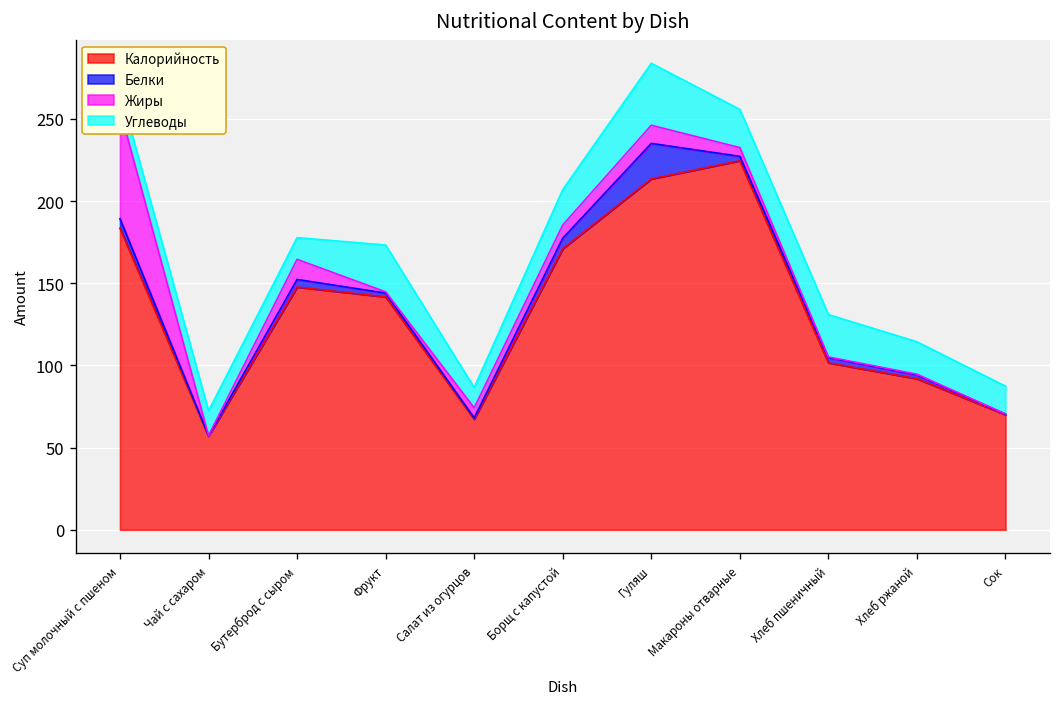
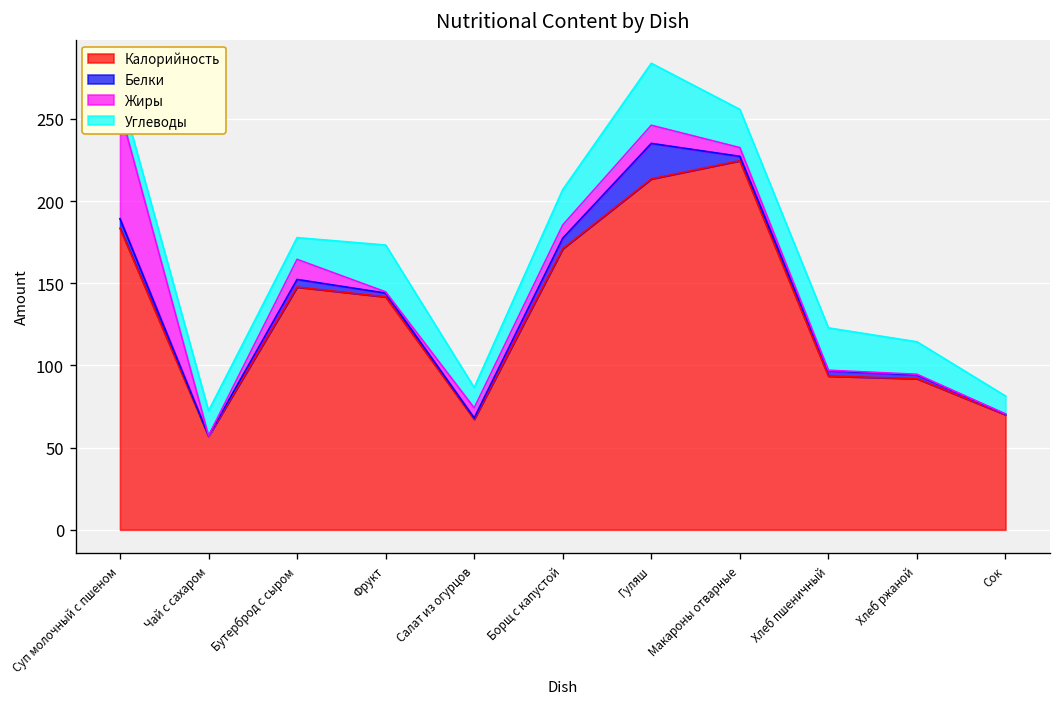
  {
    "Калорийность": {
      "Суп молочный с пшеном": 184,
      "Бутерброд с сыром": 148,
      "Фрукт": 142,
      "Борщ с капустой": 171,
      "Гуляш": 214,
      "Макароны отварные": 225,
-     "Хлеб пшеничный": 102,
+     "Хлеб пшеничный": 94,
      "Хлеб ржаной": 92
    },
    "Белки": {
      "Суп молочный с пшеном": 6,
      "Бутерброд с сыром": 5,
      "Борщ с капустой": 6,
      "Гуляш": 22,
      "Макароны отварные": 3
    },
    "Жиры": {
      "Бутерброд с сыром": 12,
      "Салат из огурцов": 6,
      "Борщ с капустой": 8,
      "Гуляш": 11,
      "Макароны отварные": 5
    },
    "Углеводы": {
      "Чай с сахаром": 15,
      "Бутерброд с сыром": 13,
      "Фрукт": 29,
      "Салат из огурцов": 12,
      "Борщ с капустой": 22,
      "Гуляш": 38,
      "Макароны отварные": 23,
      "Хлеб пшеничный": 26,
      "Хлеб ржаной": 20,
-     "Сок": 17
+     "Сок": 11
    }
  }
